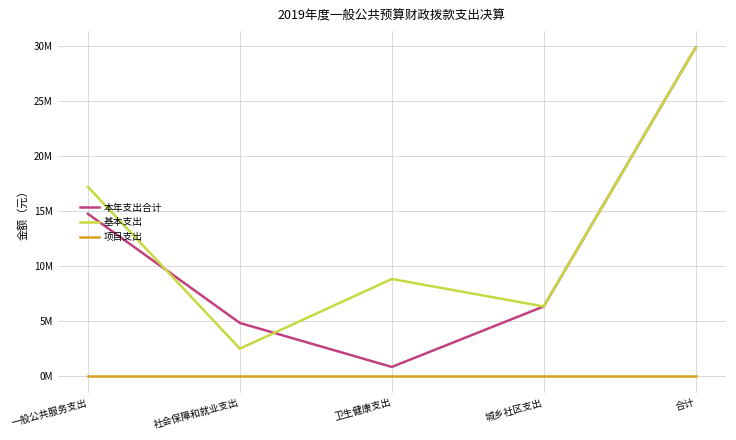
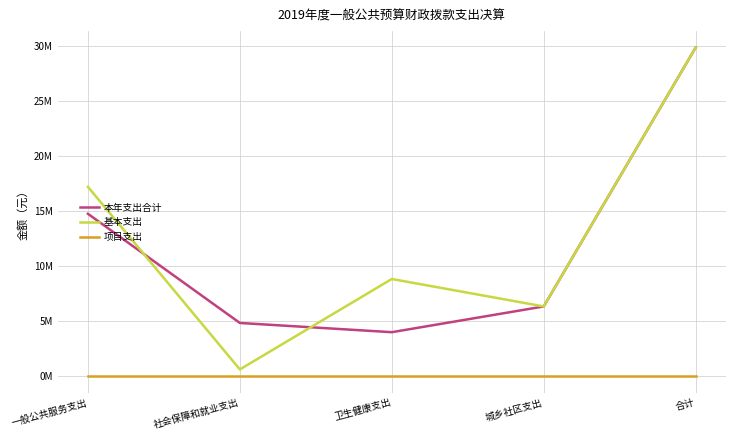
  {
    "本年支出合计": {
      "一般公共服务支出": 14800000,
      "社会保障和就业支出": 4800000,
-     "卫生健康支出": 900000
+     "卫生健康支出": 4000000
    },
    "基本支出": {
      "一般公共服务支出": 17200000,
-     "社会保障和就业支出": 2500000,
+     "社会保障和就业支出": 600000,
      "卫生健康支出": 8800000
    },
    "项目支出": {
      "一般公共服务支出": 0,
      "社会保障和就业支出": 0,
      "卫生健康支出": 0,
      "城乡社区支出": 0,
      "合计": 0
    }
  }
